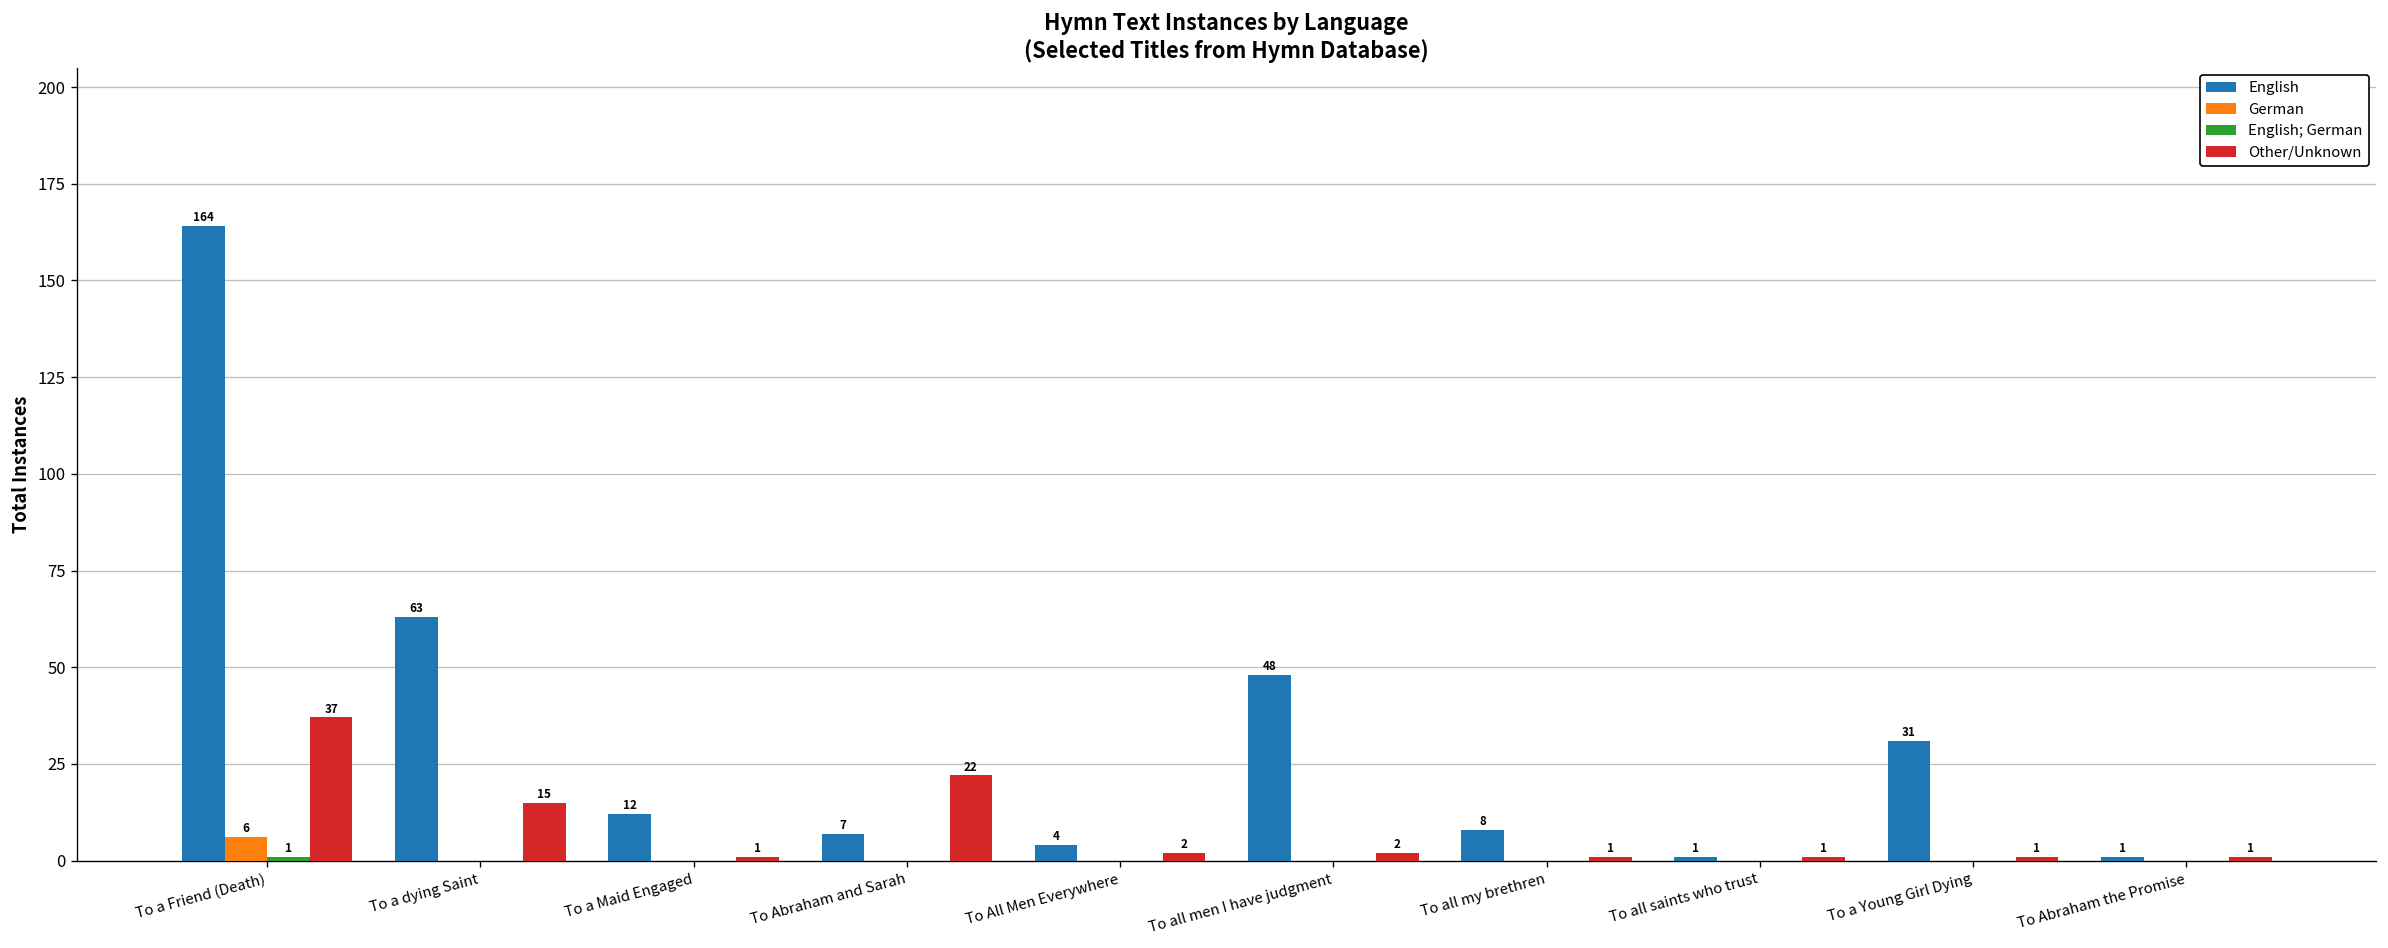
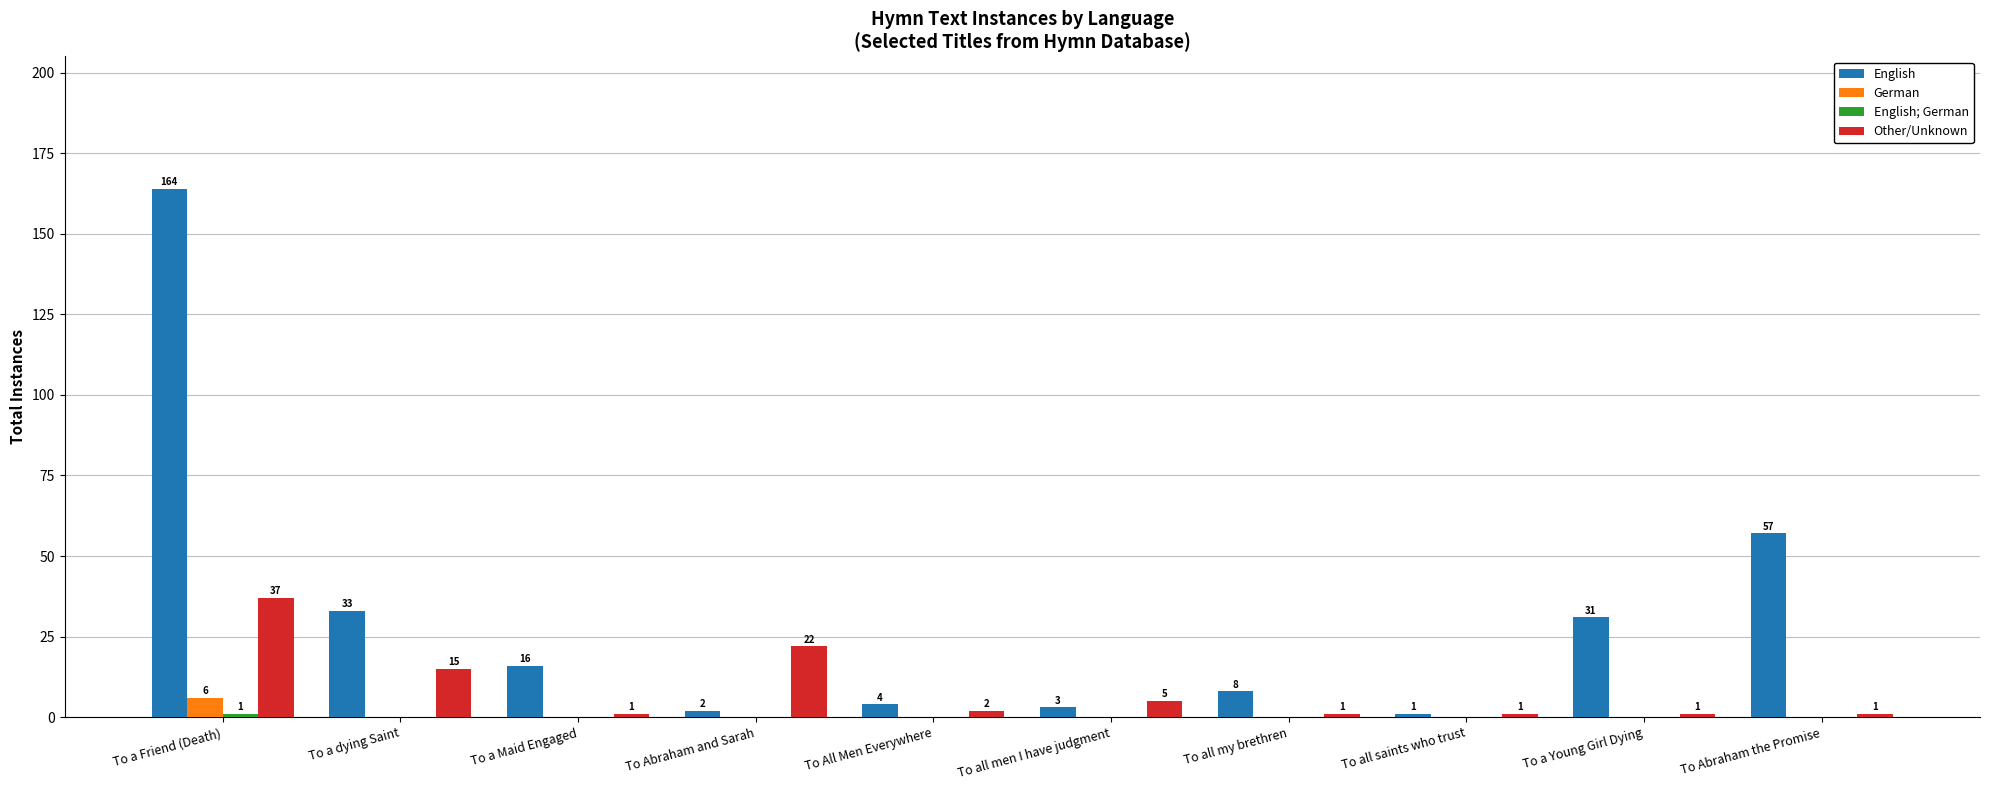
  {
    "English": {
      "To a Friend (Death)": 164,
-     "To a dying Saint": 63,
-     "To a Maid Engaged": 12,
-     "To Abraham and Sarah": 7,
+     "To a dying Saint": 33,
+     "To a Maid Engaged": 16,
+     "To Abraham and Sarah": 2,
      "To All Men Everywhere": 4,
-     "To all men I have judgment": 48,
+     "To all men I have judgment": 3,
      "To all my brethren": 8,
      "To all saints who trust": 1,
      "To a Young Girl Dying": 31,
-     "To Abraham the Promise": 1
+     "To Abraham the Promise": 57
    },
    "German": {
      "To a Friend (Death)": 6
    },
    "English; German": {
      "To a Friend (Death)": 1
    },
    "Other/Unknown": {
      "To a Friend (Death)": 37,
      "To a dying Saint": 15,
      "To a Maid Engaged": 1,
      "To Abraham and Sarah": 22,
      "To All Men Everywhere": 2,
-     "To all men I have judgment": 2,
+     "To all men I have judgment": 5,
      "To all my brethren": 1,
      "To all saints who trust": 1,
      "To a Young Girl Dying": 1,
      "To Abraham the Promise": 1
    }
  }
